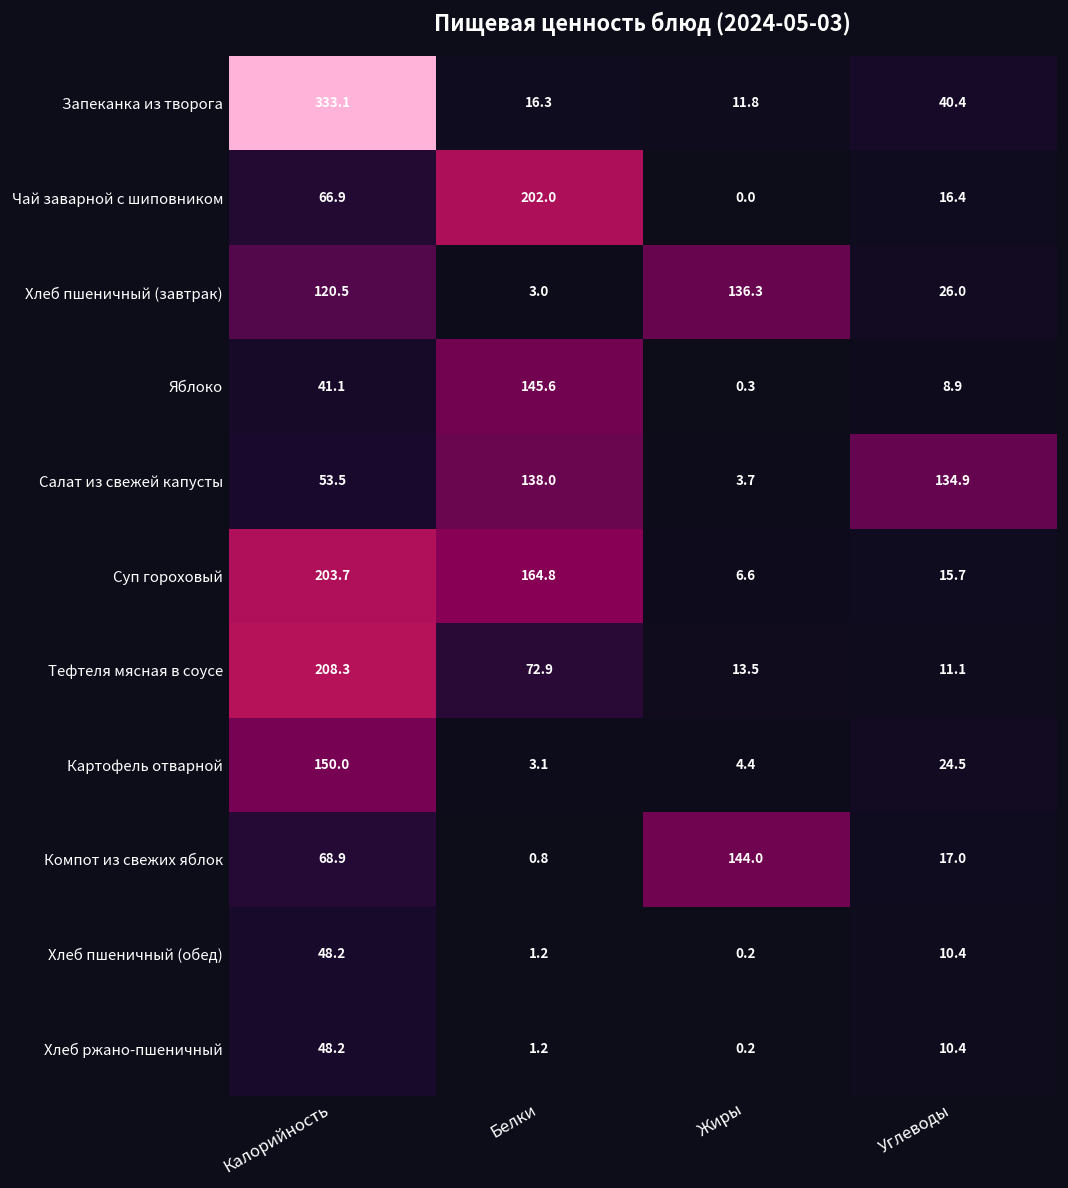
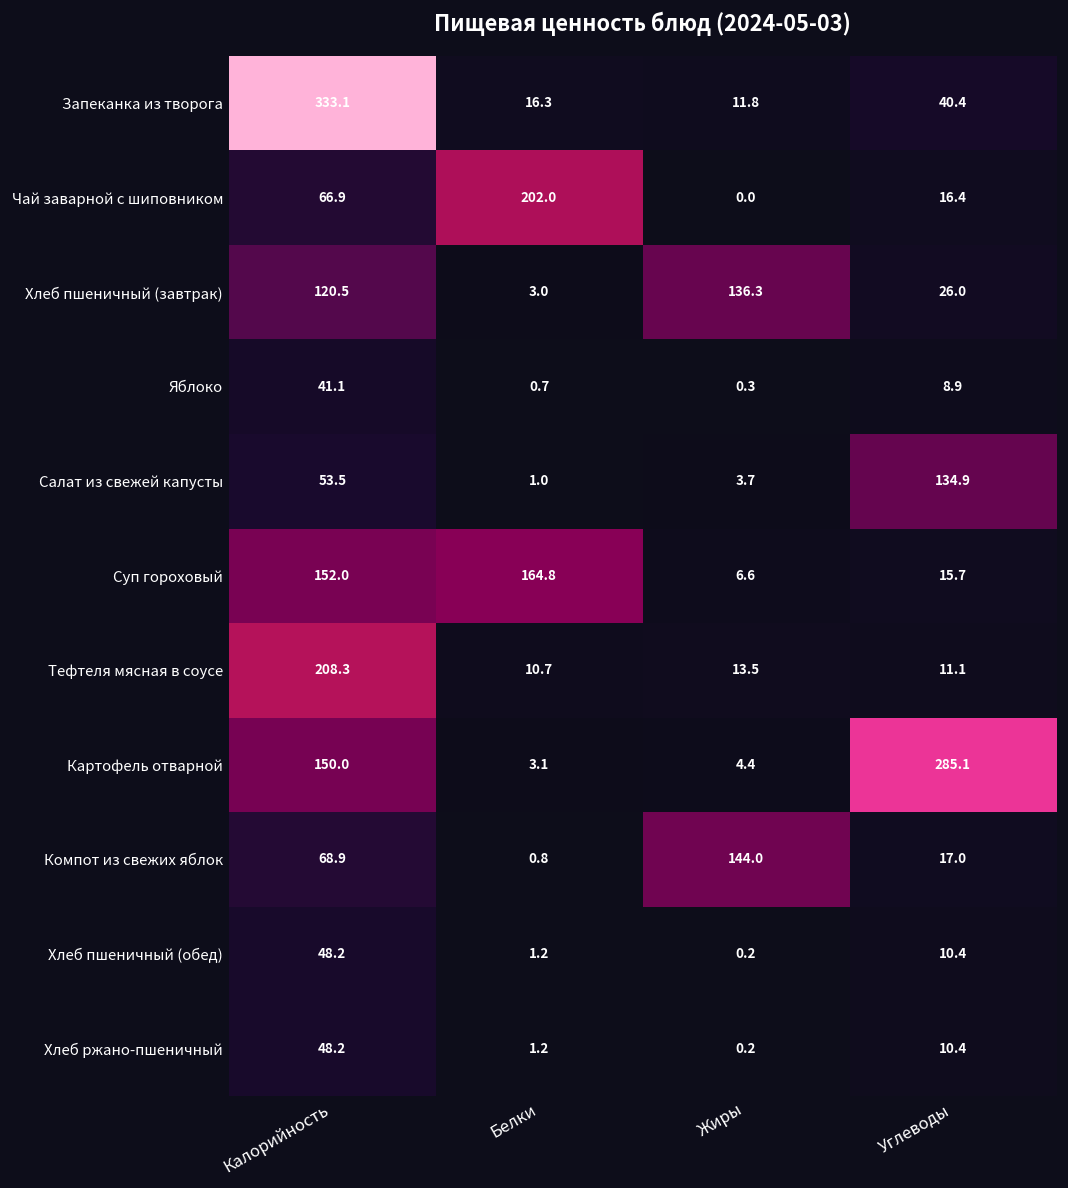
  {
    "Запеканка из творога": {
      "Калорийность": 333.1,
      "Белки": 16.3,
      "Жиры": 11.8,
      "Углеводы": 40.4
    },
    "Чай заварной с шиповником": {
      "Калорийность": 66.9,
      "Белки": 202.0,
      "Жиры": 0.0,
      "Углеводы": 16.4
    },
    "Хлеб пшеничный (завтрак)": {
      "Калорийность": 120.5,
      "Белки": 3.0,
      "Жиры": 136.3,
      "Углеводы": 26.0
    },
    "Яблоко": {
      "Калорийность": 41.1,
-     "Белки": 145.6,
+     "Белки": 0.7,
      "Жиры": 0.3,
      "Углеводы": 8.9
    },
    "Салат из свежей капусты": {
      "Калорийность": 53.5,
-     "Белки": 138.0,
+     "Белки": 1.0,
      "Жиры": 3.7,
      "Углеводы": 134.9
    },
    "Суп гороховый": {
-     "Калорийность": 203.7,
+     "Калорийность": 152.0,
      "Белки": 164.8,
      "Жиры": 6.6,
      "Углеводы": 15.7
    },
    "Тефтеля мясная в соусе": {
      "Калорийность": 208.3,
-     "Белки": 72.9,
+     "Белки": 10.7,
      "Жиры": 13.5,
      "Углеводы": 11.1
    },
    "Картофель отварной": {
      "Калорийность": 150.0,
      "Белки": 3.1,
      "Жиры": 4.4,
-     "Углеводы": 24.5
+     "Углеводы": 285.1
    },
    "Компот из свежих яблок": {
      "Калорийность": 68.9,
      "Белки": 0.8,
      "Жиры": 144.0,
      "Углеводы": 17.0
    },
    "Хлеб пшеничный (обед)": {
      "Калорийность": 48.2,
      "Белки": 1.2,
      "Жиры": 0.2,
      "Углеводы": 10.4
    },
    "Хлеб ржано-пшеничный": {
      "Калорийность": 48.2,
      "Белки": 1.2,
      "Жиры": 0.2,
      "Углеводы": 10.4
    }
  }
